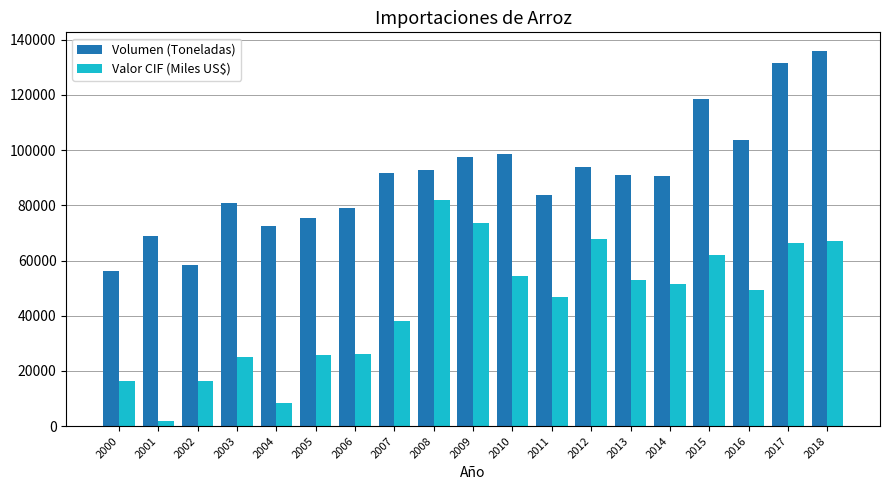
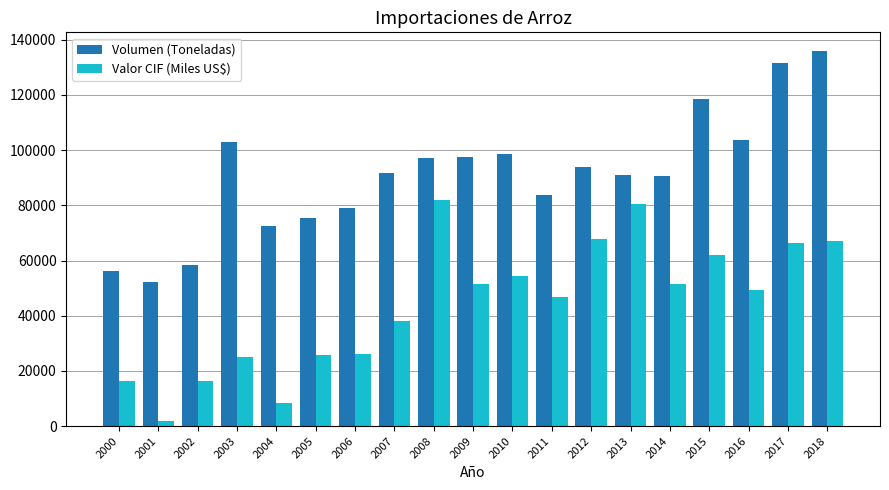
  {
    "Volumen (Toneladas)": {
      "2000": 56000,
-     "2001": 69000,
+     "2001": 52000,
      "2002": 58000,
-     "2003": 81000,
+     "2003": 103000,
      "2004": 72000,
      "2005": 76000,
      "2006": 79000,
      "2007": 92000,
-     "2008": 93000,
+     "2008": 97000,
      "2009": 98000,
      "2010": 99000,
      "2011": 84000,
      "2012": 94000,
      "2013": 91000,
      "2014": 91000,
      "2015": 119000,
      "2016": 104000,
      "2017": 131000,
      "2018": 136000
    },
    "Valor CIF (Miles US$)": {
      "2000": 16000,
      "2001": 2000,
      "2002": 16000,
      "2003": 25000,
      "2004": 9000,
      "2005": 26000,
      "2006": 26000,
      "2007": 38000,
      "2008": 82000,
-     "2009": 74000,
+     "2009": 51000,
      "2010": 55000,
      "2011": 47000,
      "2012": 68000,
-     "2013": 53000,
+     "2013": 81000,
      "2014": 51000,
      "2015": 62000,
      "2016": 49000,
      "2017": 66000,
      "2018": 67000
    }
  }
